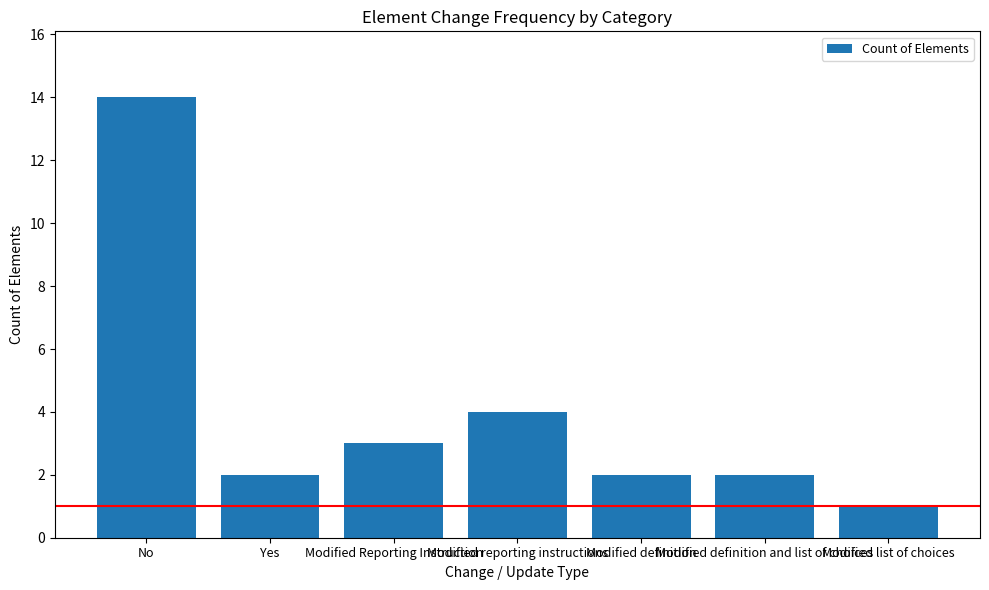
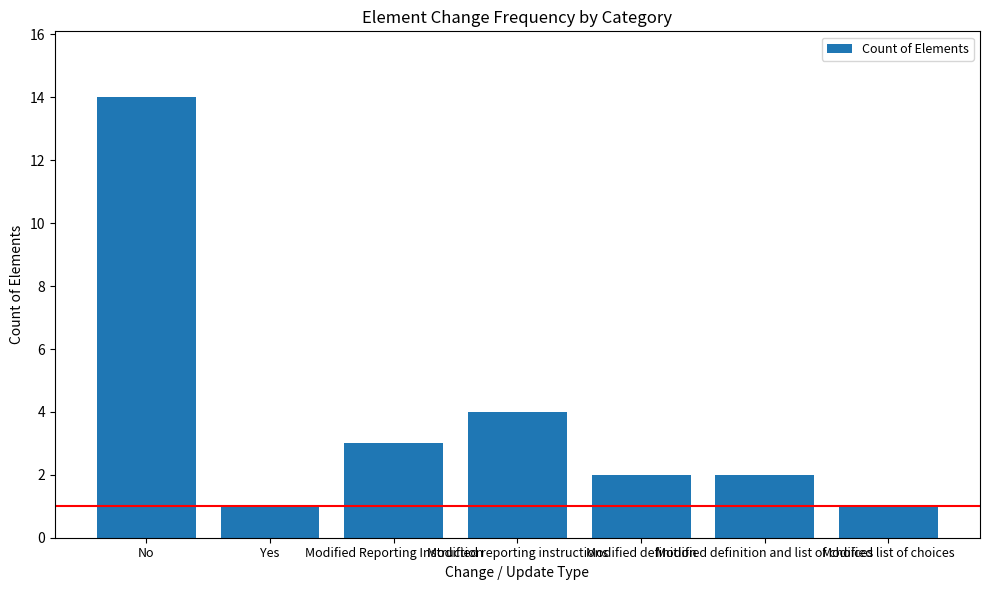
  {
    "No": 14,
-   "Yes": 2
+   "Yes": 1
  }
